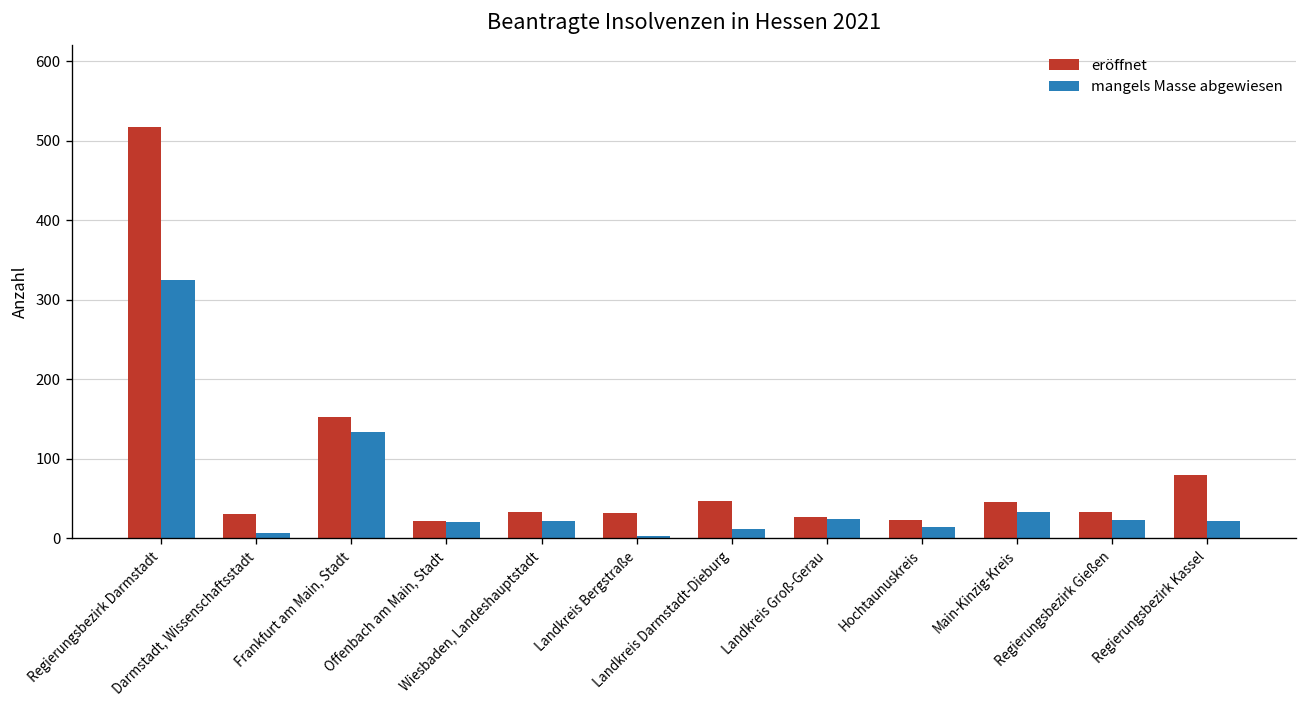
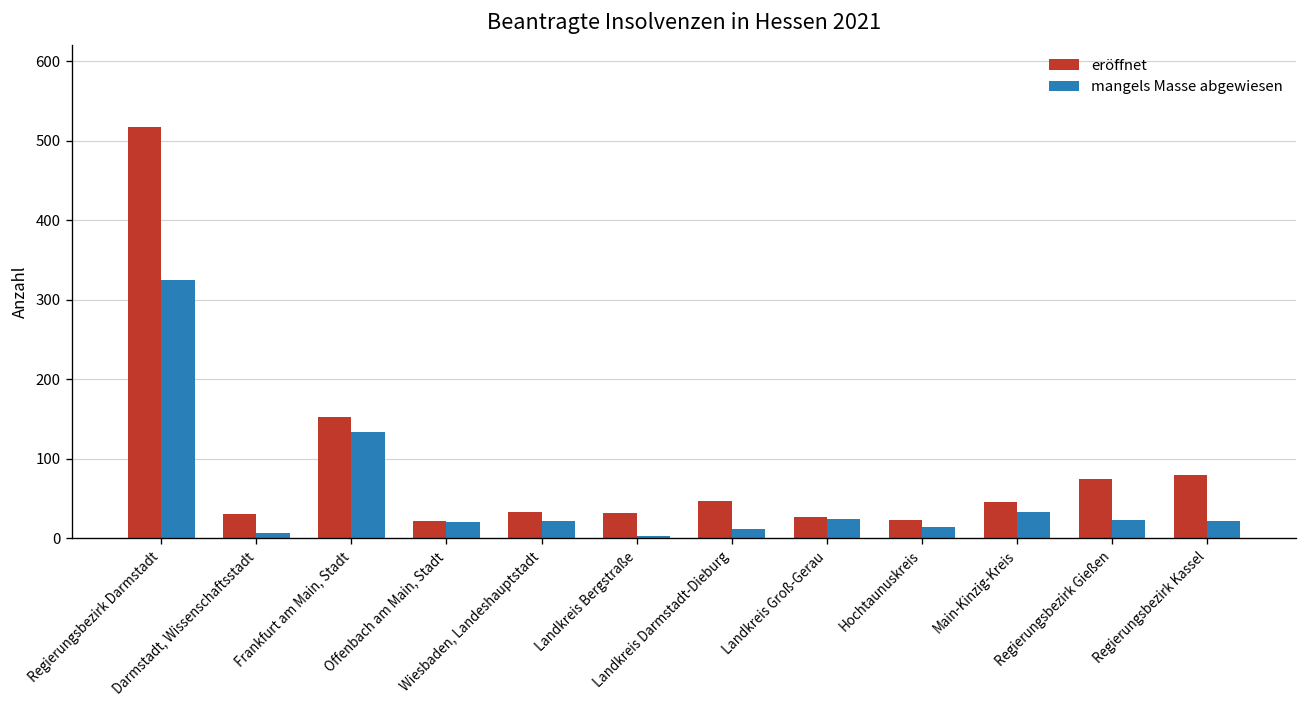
  {
    "eröffnet": {
      "Regierungsbezirk Darmstadt": 520,
      "Darmstadt, Wissenschaftsstadt": 30,
      "Frankfurt am Main, Stadt": 150,
      "Offenbach am Main, Stadt": 20,
      "Wiesbaden, Landeshauptstadt": 30,
      "Landkreis Bergstraße": 30,
      "Landkreis Darmstadt-Dieburg": 50,
      "Landkreis Groß-Gerau": 30,
      "Hochtaunuskreis": 20,
      "Main-Kinzig-Kreis": 50,
-     "Regierungsbezirk Gießen": 30,
+     "Regierungsbezirk Gießen": 70,
      "Regierungsbezirk Kassel": 80
    },
    "mangels Masse abgewiesen": {
      "Regierungsbezirk Darmstadt": 330,
      "Darmstadt, Wissenschaftsstadt": 10,
      "Frankfurt am Main, Stadt": 130,
      "Offenbach am Main, Stadt": 20,
      "Wiesbaden, Landeshauptstadt": 20,
      "Landkreis Darmstadt-Dieburg": 10,
      "Landkreis Groß-Gerau": 20,
      "Hochtaunuskreis": 10,
      "Main-Kinzig-Kreis": 30,
      "Regierungsbezirk Gießen": 20,
      "Regierungsbezirk Kassel": 20
    }
  }
